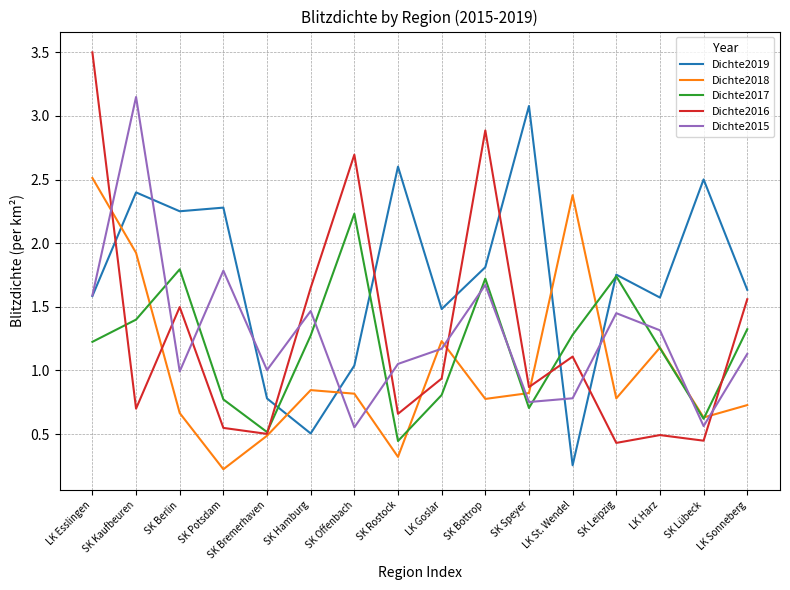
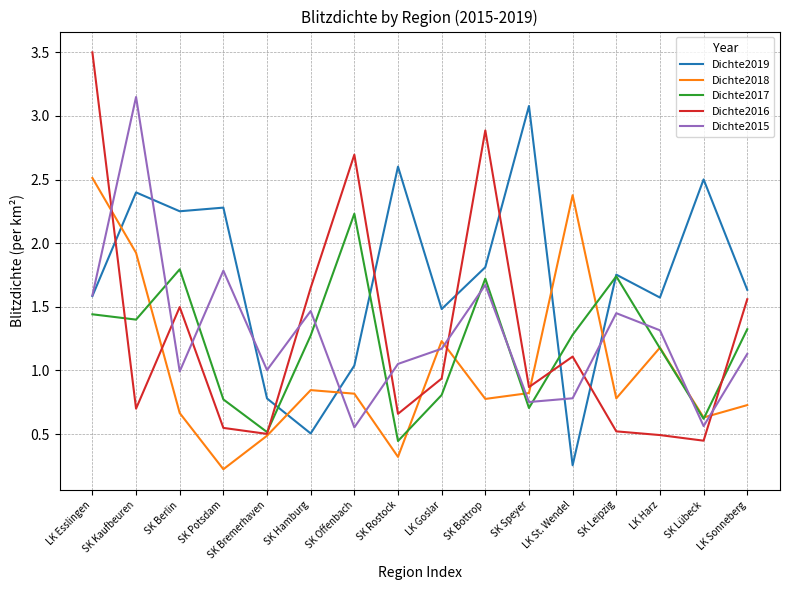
  {
    "Dichte2019": {
      "SK Kaufbeuren": 2.40,
      "SK Berlin": 2.25,
      "SK Potsdam": 2.28,
      "SK Bremerhaven": 0.78,
      "SK Hamburg": 0.50,
      "SK Offenbach": 1.04,
      "SK Rostock": 2.60,
      "LK Goslar": 1.48,
      "SK Bottrop": 1.81,
      "SK Speyer": 3.08,
      "LK St. Wendel": 0.25,
      "LK Harz": 1.57,
      "SK Lübeck": 2.50,
      "LK Sonneberg": 1.63
    },
    "Dichte2018": {
      "LK Esslingen": 2.51,
      "SK Kaufbeuren": 1.92,
      "SK Berlin": 0.67,
      "SK Potsdam": 0.22,
      "SK Hamburg": 0.85,
      "SK Offenbach": 0.82,
      "SK Rostock": 0.32,
      "LK Goslar": 1.23,
      "SK Bottrop": 0.78,
      "SK Speyer": 0.82,
      "LK St. Wendel": 2.38,
      "SK Leipzig": 0.78,
      "LK Sonneberg": 0.73
    },
    "Dichte2017": {
-     "LK Esslingen": 1.22,
+     "LK Esslingen": 1.44,
      "SK Kaufbeuren": 1.40,
      "SK Berlin": 1.79,
      "SK Potsdam": 0.77,
      "SK Hamburg": 1.27,
      "SK Offenbach": 2.23,
      "SK Rostock": 0.45,
      "LK Goslar": 0.81,
      "SK Bottrop": 1.72,
      "SK Speyer": 0.70,
      "LK St. Wendel": 1.28,
      "LK Sonneberg": 1.32
    },
    "Dichte2016": {
      "LK Esslingen": 3.50,
      "SK Kaufbeuren": 0.70,
      "SK Berlin": 1.50,
      "SK Potsdam": 0.55,
      "SK Hamburg": 1.65,
      "SK Offenbach": 2.70,
      "SK Rostock": 0.66,
      "LK Goslar": 0.94,
      "SK Bottrop": 2.89,
      "SK Speyer": 0.87,
      "LK St. Wendel": 1.11,
-     "SK Leipzig": 0.43,
+     "SK Leipzig": 0.52,
      "LK Harz": 0.49,
      "SK Lübeck": 0.45,
      "LK Sonneberg": 1.56
    },
    "Dichte2015": {
      "SK Kaufbeuren": 3.15,
      "SK Berlin": 0.99,
      "SK Potsdam": 1.78,
      "SK Bremerhaven": 1.00,
      "SK Hamburg": 1.47,
      "SK Offenbach": 0.55,
      "SK Rostock": 1.05,
      "LK Goslar": 1.17,
      "SK Bottrop": 1.67,
      "SK Speyer": 0.75,
      "LK St. Wendel": 0.78,
      "SK Leipzig": 1.45,
      "LK Harz": 1.32,
      "SK Lübeck": 0.56,
      "LK Sonneberg": 1.13
    }
  }
